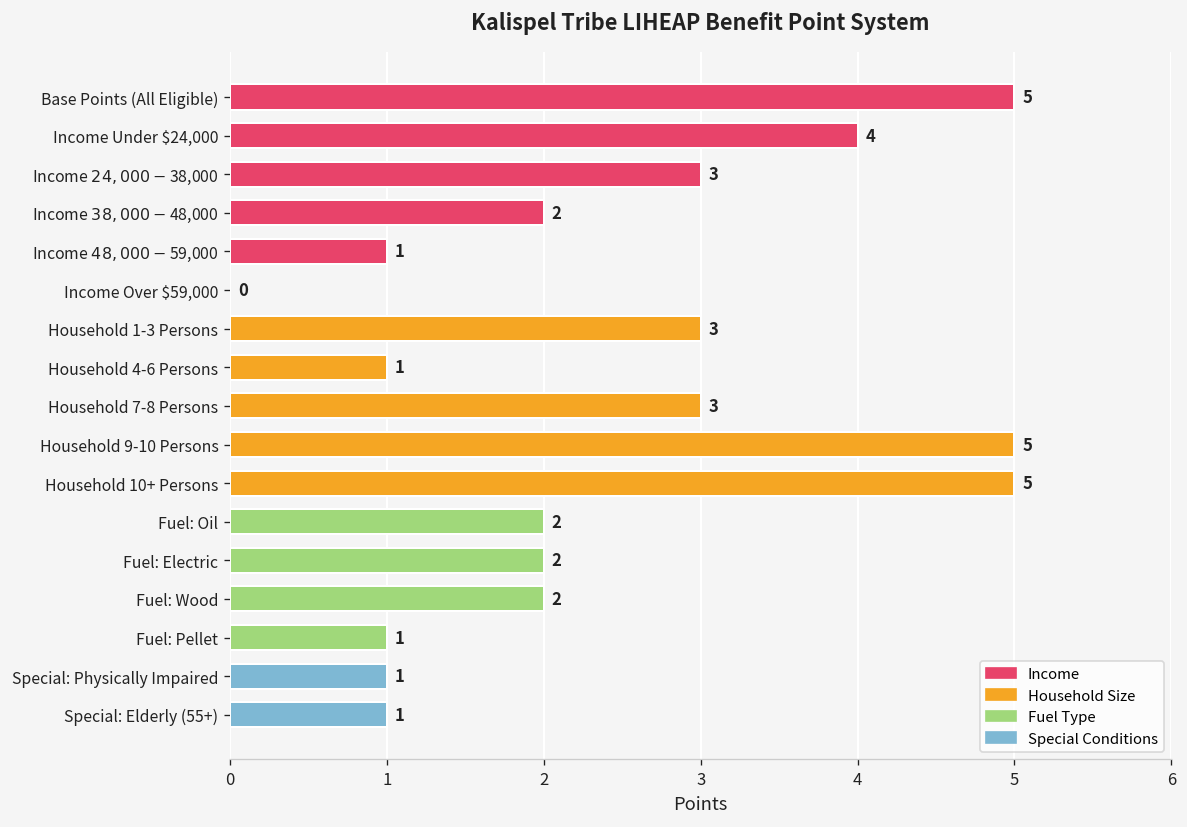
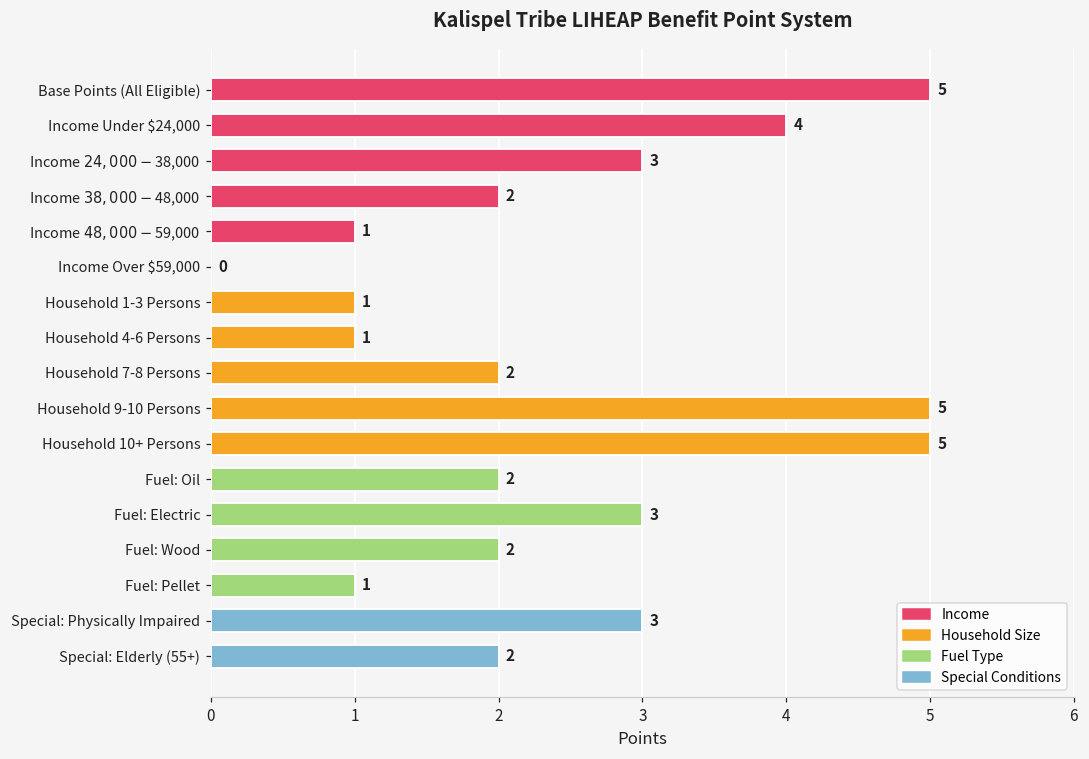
  {
    "Base Points (All Eligible)": 5,
    "Income Under $24,000": 4,
    "Income Over $59,000": 0,
-   "Household 1-3 Persons": 3,
+   "Household 1-3 Persons": 1,
    "Household 4-6 Persons": 1,
-   "Household 7-8 Persons": 3,
+   "Household 7-8 Persons": 2,
    "Household 9-10 Persons": 5,
    "Household 10+ Persons": 5,
    "Fuel: Oil": 2,
-   "Fuel: Electric": 2,
+   "Fuel: Electric": 3,
    "Fuel: Wood": 2,
    "Fuel: Pellet": 1,
-   "Special: Physically Impaired": 1,
-   "Special: Elderly (55+)": 1
+   "Special: Physically Impaired": 3,
+   "Special: Elderly (55+)": 2
  }
